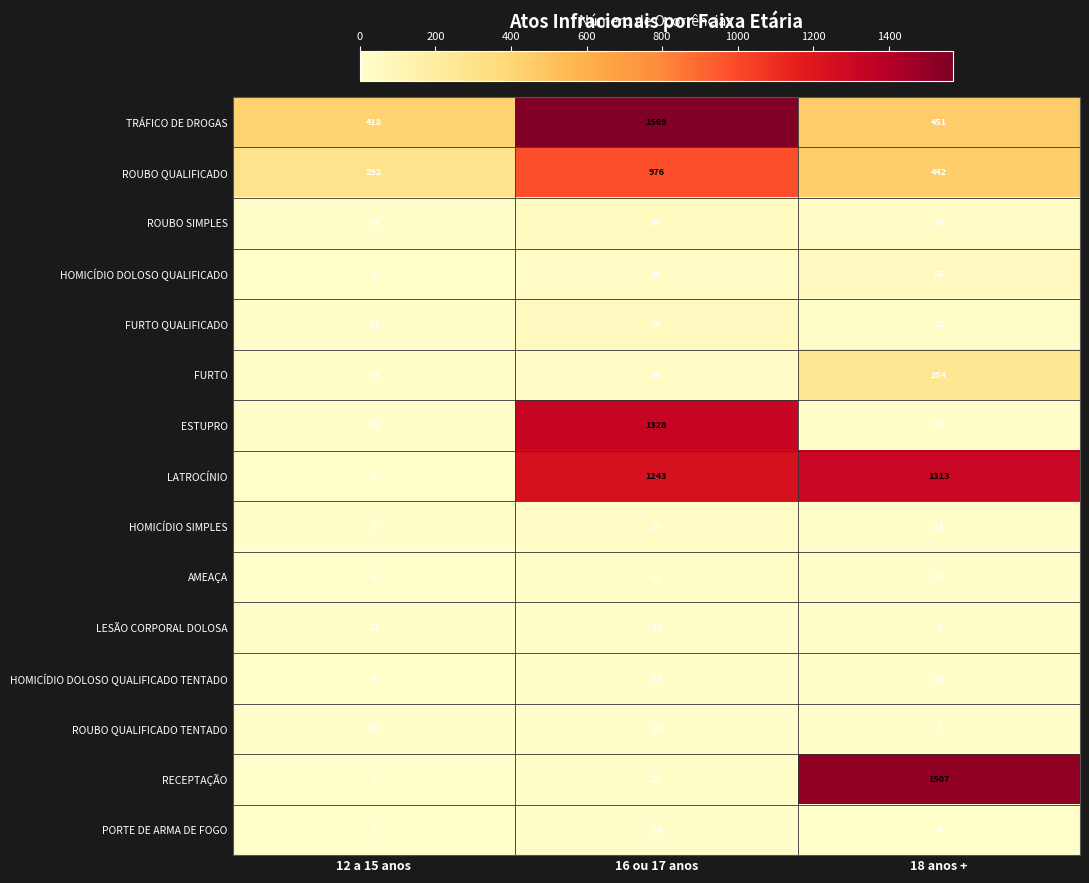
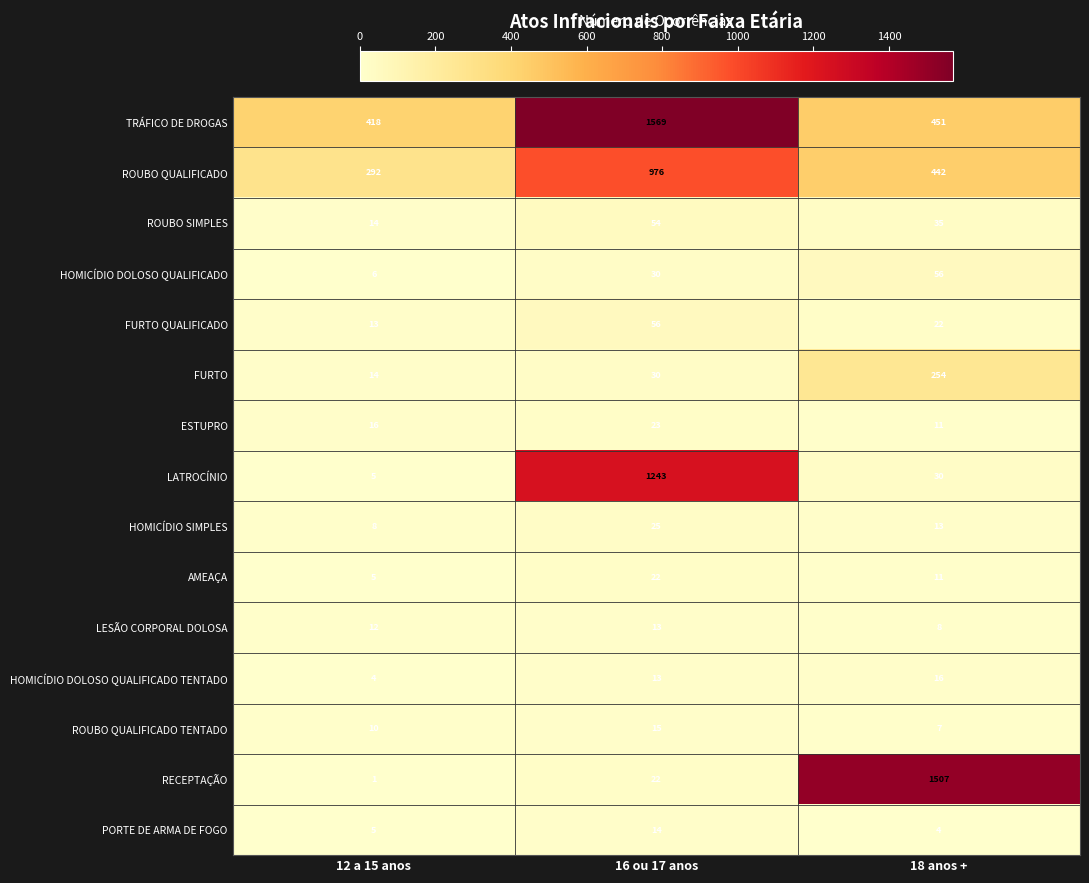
  {
    "TRÁFICO DE DROGAS": {
      "12 a 15 anos": 418,
      "16 ou 17 anos": 1569,
      "18 anos +": 451
    },
    "ROUBO QUALIFICADO": {
      "12 a 15 anos": 292,
      "16 ou 17 anos": 976,
      "18 anos +": 442
    },
    "ROUBO SIMPLES": {
      "12 a 15 anos": 14,
      "16 ou 17 anos": 54,
      "18 anos +": 35
    },
    "HOMICÍDIO DOLOSO QUALIFICADO": {
      "12 a 15 anos": 6,
      "16 ou 17 anos": 30,
      "18 anos +": 56
    },
    "FURTO QUALIFICADO": {
      "12 a 15 anos": 13,
      "16 ou 17 anos": 56,
      "18 anos +": 22
    },
    "FURTO": {
      "12 a 15 anos": 14,
      "16 ou 17 anos": 30,
      "18 anos +": 254
    },
    "ESTUPRO": {
      "12 a 15 anos": 16,
-     "16 ou 17 anos": 1328,
+     "16 ou 17 anos": 23,
      "18 anos +": 11
    },
    "LATROCÍNIO": {
      "12 a 15 anos": 5,
      "16 ou 17 anos": 1243,
-     "18 anos +": 1313
+     "18 anos +": 30
    },
    "HOMICÍDIO SIMPLES": {
      "12 a 15 anos": 8,
      "16 ou 17 anos": 25,
      "18 anos +": 13
    },
    "AMEAÇA": {
      "12 a 15 anos": 5,
      "16 ou 17 anos": 22,
      "18 anos +": 11
    },
    "LESÃO CORPORAL DOLOSA": {
      "12 a 15 anos": 12,
      "16 ou 17 anos": 13,
      "18 anos +": 8
    },
    "HOMICÍDIO DOLOSO QUALIFICADO TENTADO": {
      "12 a 15 anos": 4,
      "16 ou 17 anos": 13,
      "18 anos +": 16
    },
    "ROUBO QUALIFICADO TENTADO": {
      "12 a 15 anos": 10,
      "16 ou 17 anos": 15,
      "18 anos +": 7
    },
    "RECEPTAÇÃO": {
      "12 a 15 anos": 1,
      "16 ou 17 anos": 22,
      "18 anos +": 1507
    },
    "PORTE DE ARMA DE FOGO": {
      "12 a 15 anos": 5,
      "16 ou 17 anos": 14,
      "18 anos +": 4
    }
  }
